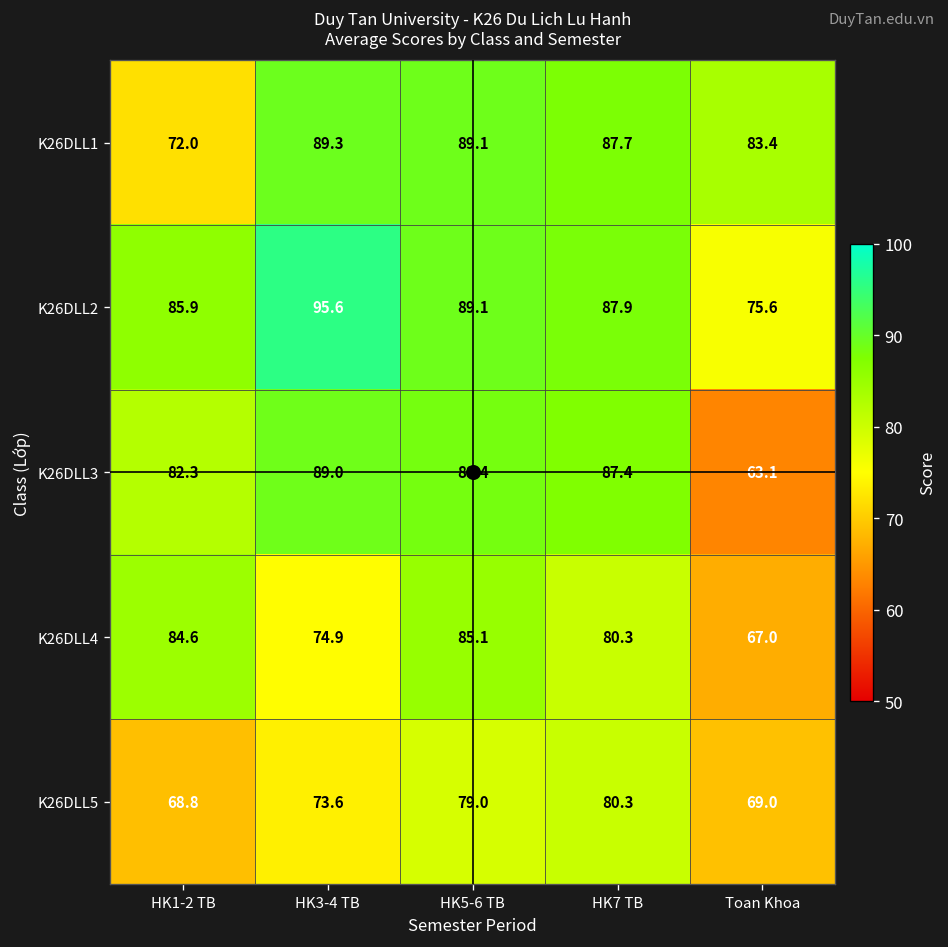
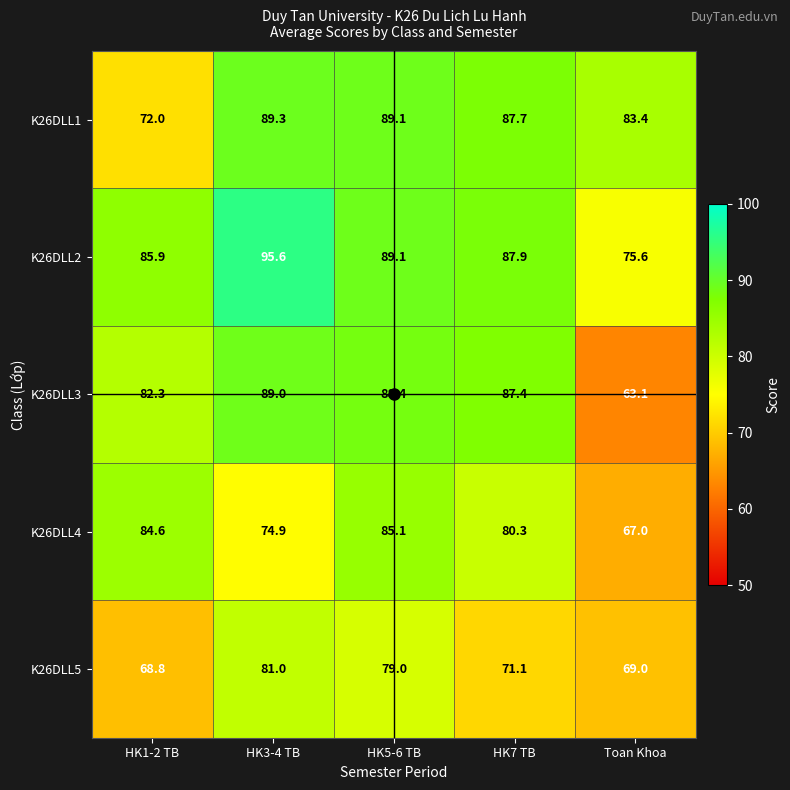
  {
    "K26DLL1": {
      "HK1-2 TB": 72.0,
      "HK3-4 TB": 89.3,
      "HK5-6 TB": 89.1,
      "HK7 TB": 87.7,
      "Toan Khoa": 83.4
    },
    "K26DLL2": {
      "HK1-2 TB": 85.9,
      "HK3-4 TB": 95.6,
      "HK5-6 TB": 89.1,
      "HK7 TB": 87.9,
      "Toan Khoa": 75.6
    },
    "K26DLL3": {
      "HK1-2 TB": 82.3,
      "HK3-4 TB": 89.0,
      "HK7 TB": 87.4,
      "Toan Khoa": 63.1
    },
    "K26DLL4": {
      "HK1-2 TB": 84.6,
      "HK3-4 TB": 74.9,
      "HK5-6 TB": 85.1,
      "HK7 TB": 80.3,
      "Toan Khoa": 67.0
    },
    "K26DLL5": {
      "HK1-2 TB": 68.8,
-     "HK3-4 TB": 73.6,
+     "HK3-4 TB": 81.0,
      "HK5-6 TB": 79.0,
-     "HK7 TB": 80.3,
+     "HK7 TB": 71.1,
      "Toan Khoa": 69.0
    }
  }
